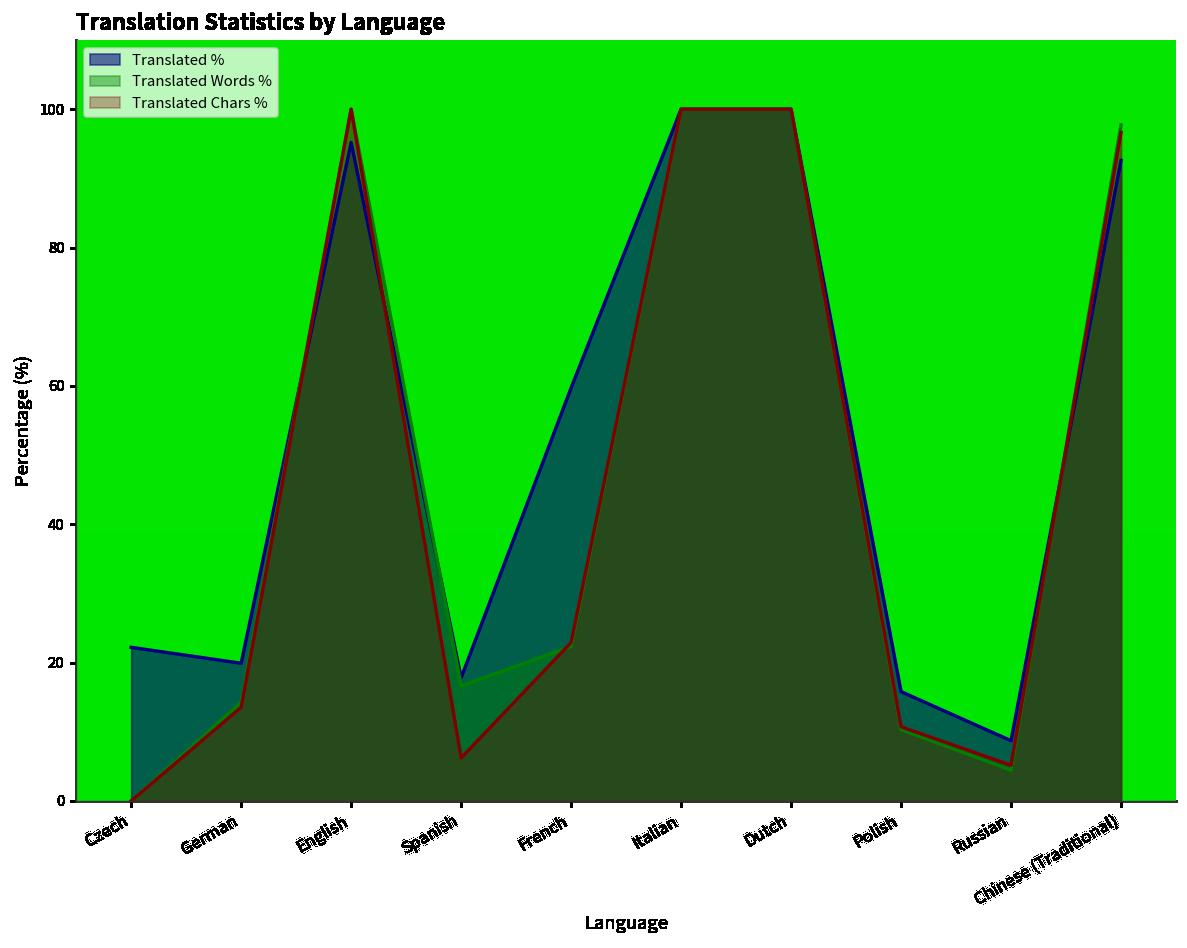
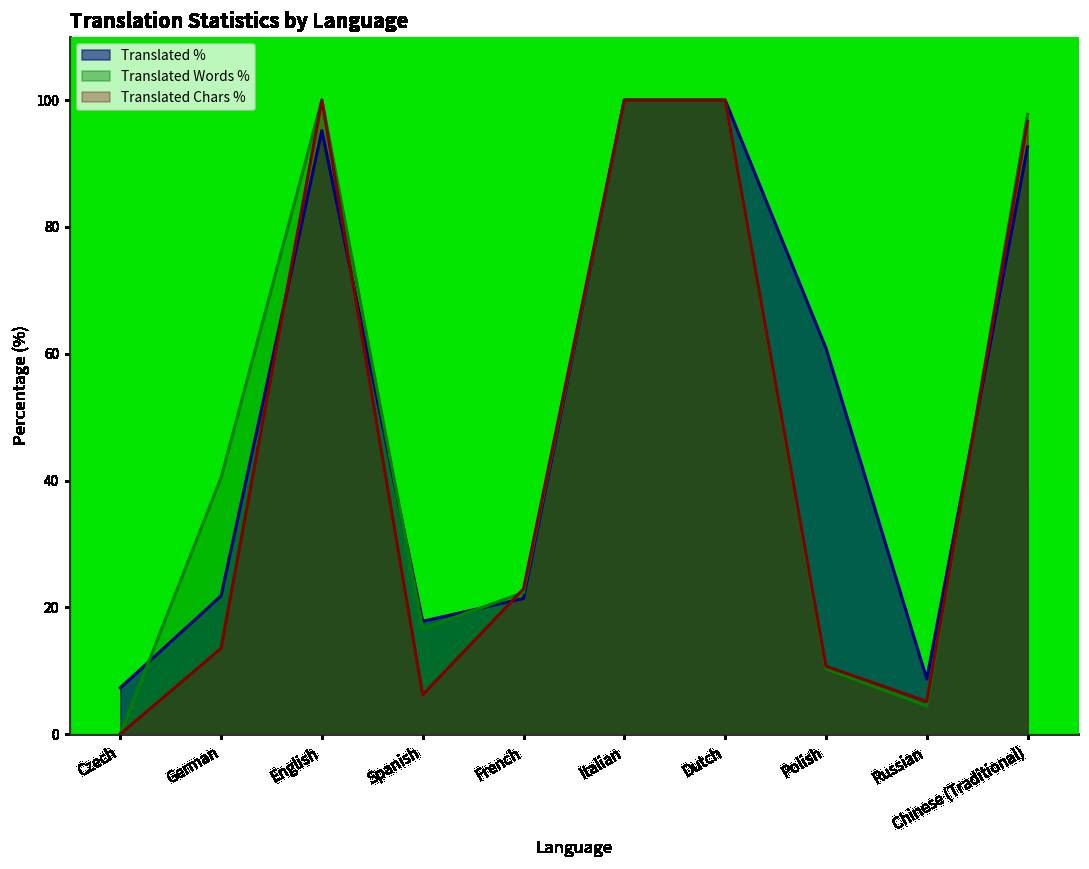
  {
    "Translated %": {
-     "Czech": 22,
-     "German": 20,
+     "Czech": 7,
+     "German": 22,
      "English": 95,
      "Spanish": 18,
-     "French": 60,
-     "Polish": 16,
+     "French": 21,
+     "Polish": 61,
      "Russian": 9,
      "Chinese (Traditional)": 93
    },
    "Translated Words %": {
-     "German": 14,
+     "German": 40,
      "Spanish": 17,
      "French": 22,
      "Russian": 4,
      "Chinese (Traditional)": 98
    },
    "Translated Chars %": {
      "German": 14,
      "Spanish": 6,
      "French": 23,
      "Russian": 5,
      "Chinese (Traditional)": 97
    }
  }
